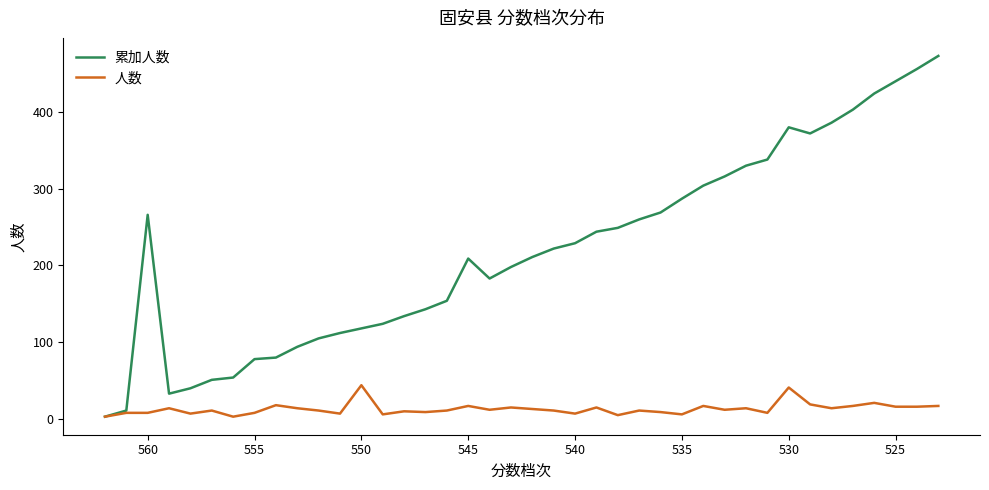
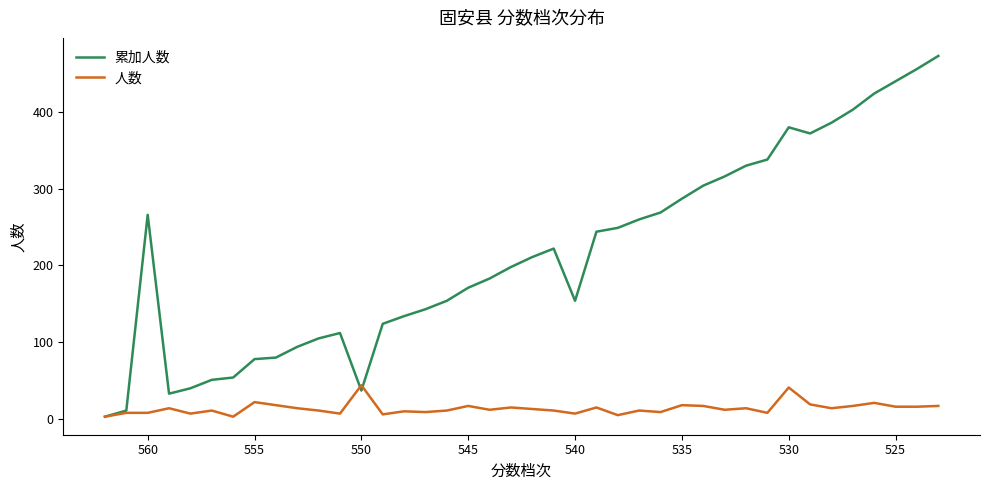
  {
    "累加人数": {
      "560": 270,
      "555": 80,
-     "550": 120,
-     "545": 210,
-     "540": 230,
+     "550": 40,
+     "545": 170,
+     "540": 150,
      "535": 290,
      "530": 380,
      "525": 440
    },
    "人数": {
      "560": 10,
-     "555": 10,
+     "555": 20,
      "550": 40,
      "545": 20,
      "540": 10,
-     "535": 10,
+     "535": 20,
      "530": 40,
      "525": 20
    }
  }
